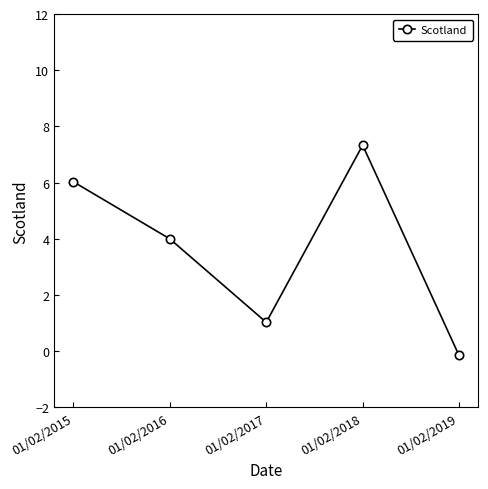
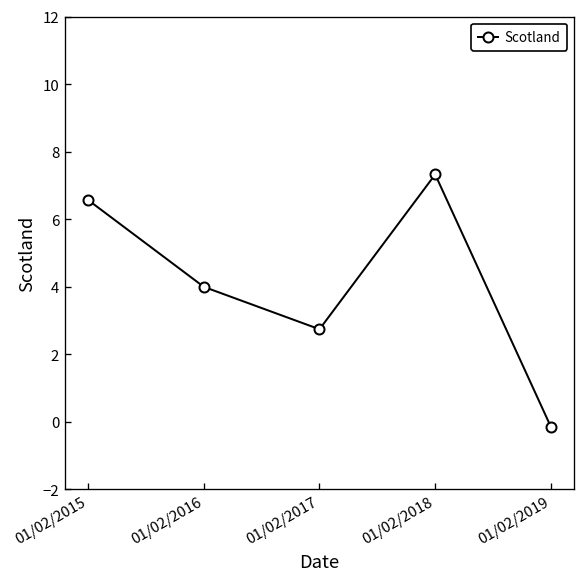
  {
-   "01/02/2015": 6.0,
+   "01/02/2015": 6.6,
    "01/02/2016": 4.0,
-   "01/02/2017": 1.0,
+   "01/02/2017": 2.7,
    "01/02/2018": 7.3,
    "01/02/2019": -0.2
  }
